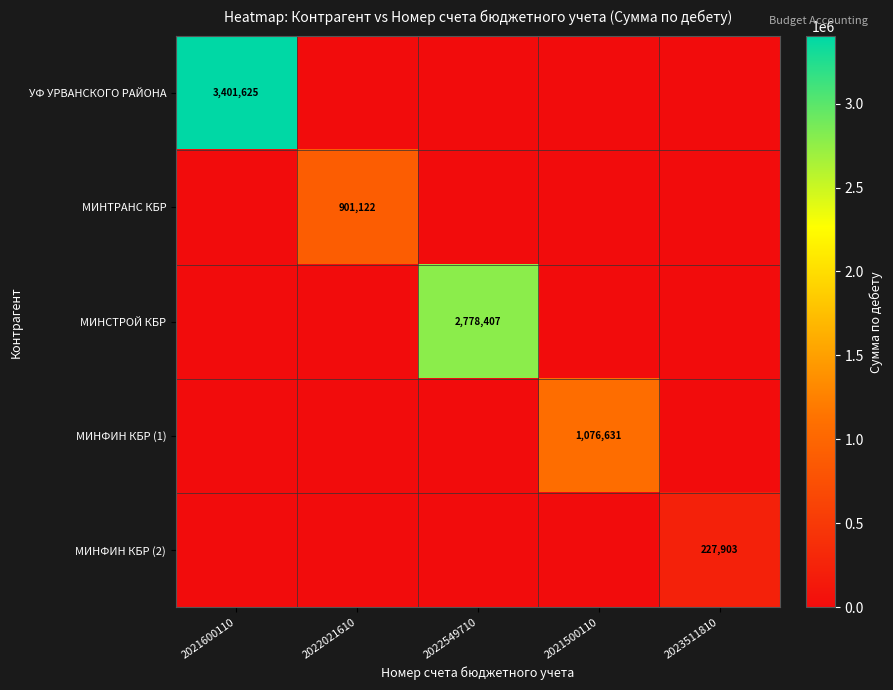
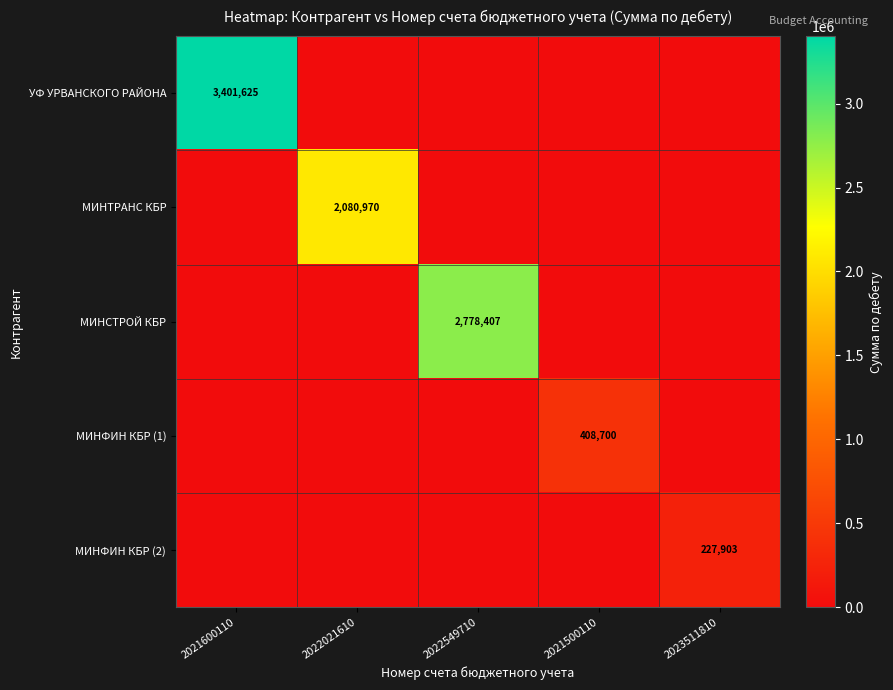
  {
    "УФ УРВАНСКОГО РАЙОНА": {
      "2021600110": "3,401,625"
    },
    "МИНТРАНС КБР": {
-     "2022021610": "901,122"
+     "2022021610": "2,080,970"
    },
    "МИНСТРОЙ КБР": {
      "2022549710": "2,778,407"
    },
    "МИНФИН КБР (1)": {
-     "2021500110": "1,076,631"
+     "2021500110": "408,700"
    },
    "МИНФИН КБР (2)": {
      "2023511810": "227,903"
    }
  }
